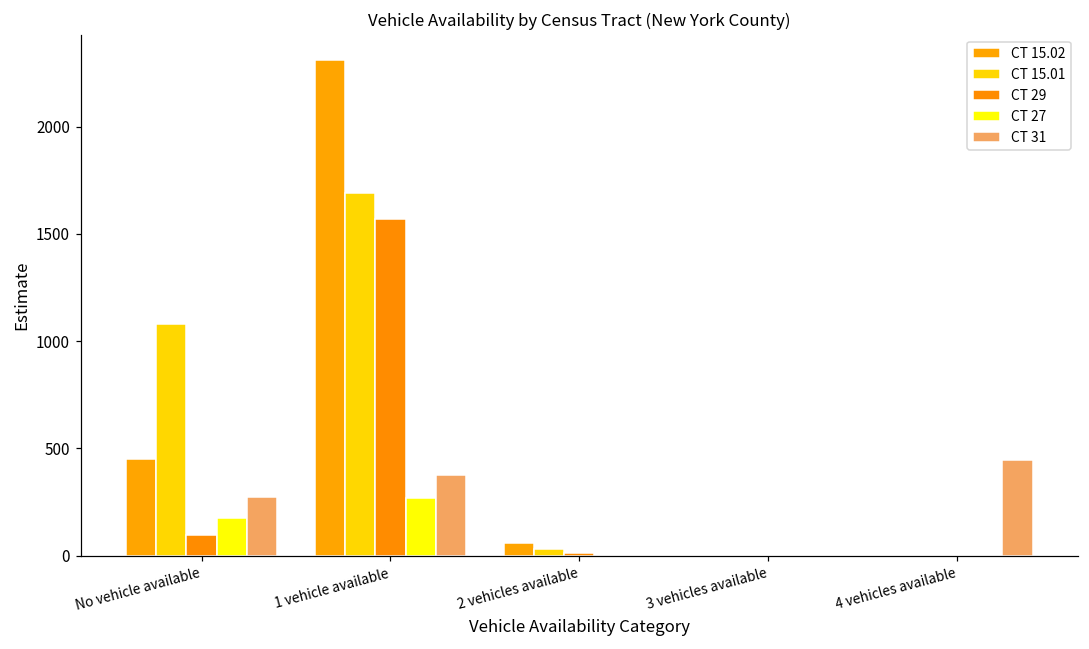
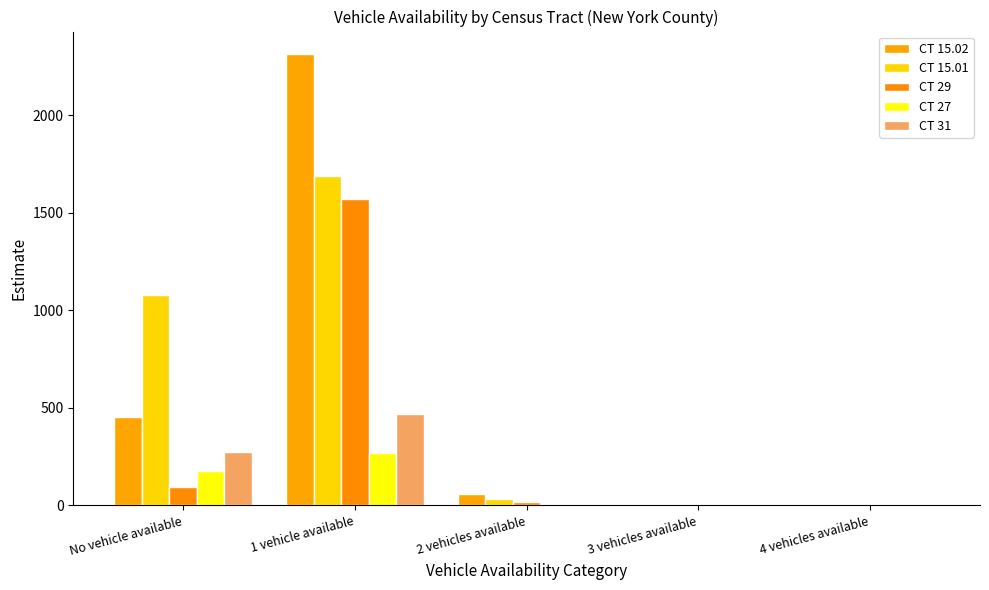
  {
    "CT 31": {
      "No vehicle available": 270,
-     "1 vehicle available": 380,
+     "1 vehicle available": 470,
      "2 vehicles available": 0,
      "3 vehicles available": 0,
-     "4 vehicles available": 450
+     "4 vehicles available": 0
    }
  }
